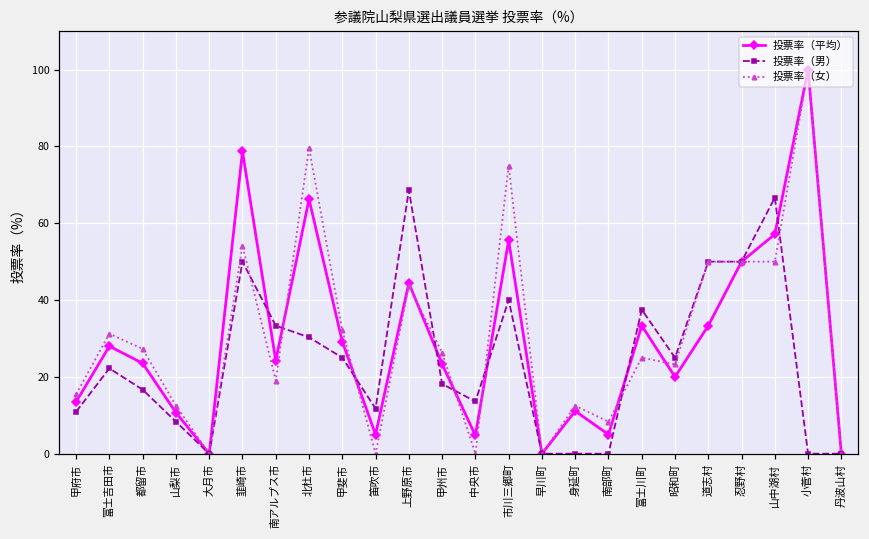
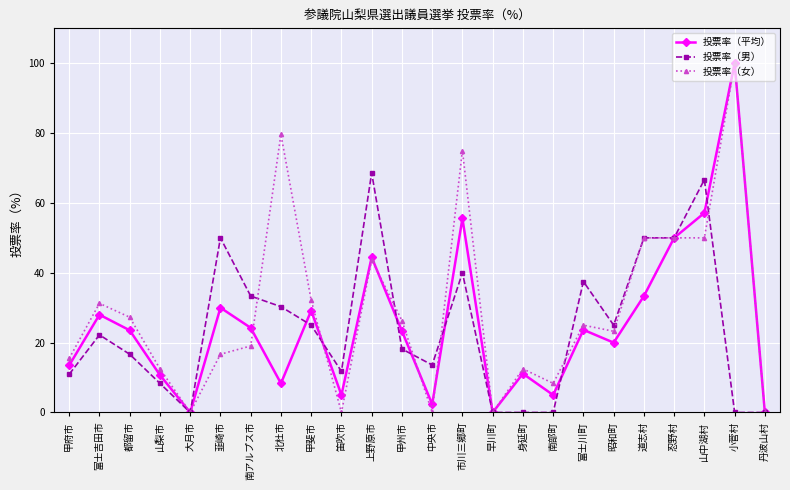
  {
    "投票率（平均）": {
      "甲府市": 14,
      "富士吉田市": 28,
      "都留市": 24,
      "山梨市": 11,
-     "韮崎市": 79,
+     "韮崎市": 30,
      "南アルプス市": 24,
-     "北杜市": 66,
+     "北杜市": 8,
      "甲斐市": 29,
      "笛吹市": 5,
      "甲州市": 23,
-     "中央市": 5,
+     "中央市": 2,
      "市川三郷町": 56,
      "身延町": 11,
      "南部町": 5,
-     "富士川町": 33,
+     "富士川町": 24,
      "昭和町": 20,
      "道志村": 33,
      "山中湖村": 57
    },
    "投票率（男）": {
      "甲府市": 11,
      "富士吉田市": 22,
      "都留市": 17,
      "山梨市": 8,
      "韮崎市": 50,
      "南アルプス市": 33,
      "北杜市": 30,
      "甲斐市": 25,
      "笛吹市": 12,
      "上野原市": 69,
      "甲州市": 18,
      "中央市": 14,
      "市川三郷町": 40,
      "身延町": 0,
      "南部町": 0,
      "富士川町": 38,
      "昭和町": 25,
      "山中湖村": 67,
      "小菅村": 0
    },
    "投票率（女）": {
      "甲府市": 15,
      "富士吉田市": 31,
      "都留市": 27,
      "山梨市": 13,
-     "韮崎市": 54,
+     "韮崎市": 17,
      "南アルプス市": 19,
      "北杜市": 80,
      "甲斐市": 32,
      "笛吹市": 0,
      "甲州市": 26,
      "中央市": 0,
      "市川三郷町": 75,
      "身延町": 13,
      "南部町": 8,
      "富士川町": 25,
      "昭和町": 23,
      "山中湖村": 50
    }
  }
